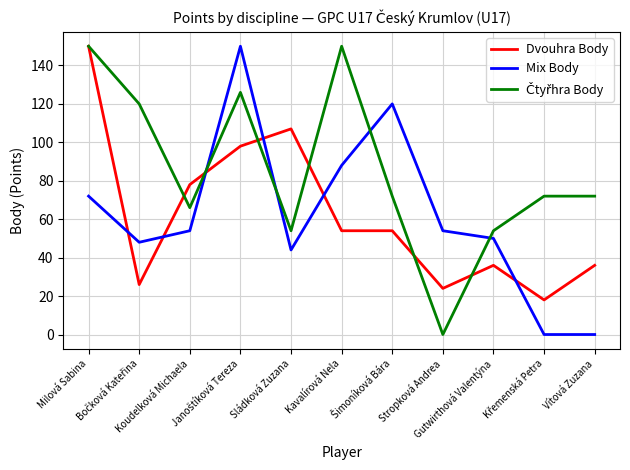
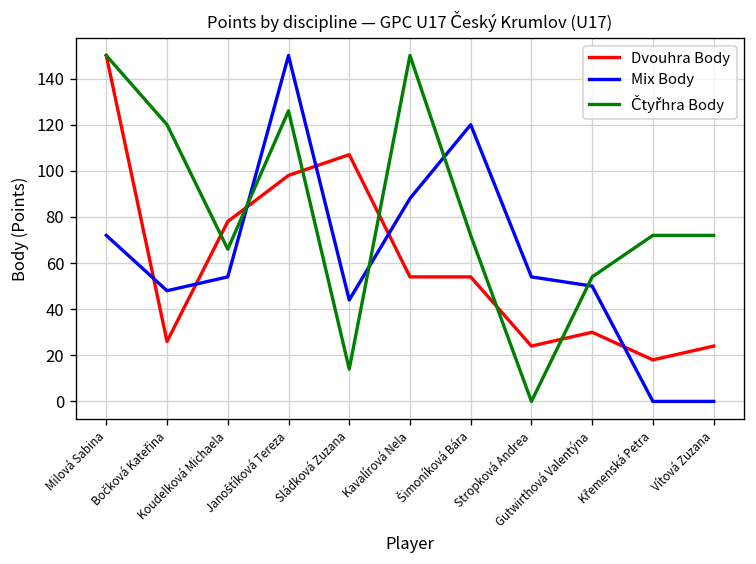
  {
    "Dvouhra Body": {
      "Bočková Kateřina": 26,
      "Koudelková Michaela": 78,
      "Janoštíková Tereza": 98,
      "Sládková Zuzana": 107,
      "Kavalírová Nela": 54,
      "Šimoníková Bára": 54,
      "Stropková Andrea": 24,
-     "Gutwirthová Valentýna": 36,
+     "Gutwirthová Valentýna": 30,
      "Křemenská Petra": 18,
-     "Vítová Zuzana": 36
+     "Vítová Zuzana": 24
    },
    "Mix Body": {
      "Milová Sabina": 72,
      "Bočková Kateřina": 48,
      "Koudelková Michaela": 54,
      "Janoštíková Tereza": 150,
      "Sládková Zuzana": 44,
      "Kavalírová Nela": 88,
      "Šimoníková Bára": 120,
      "Stropková Andrea": 54,
      "Gutwirthová Valentýna": 50,
      "Křemenská Petra": 0,
      "Vítová Zuzana": 0
    },
    "Čtyřhra Body": {
      "Bočková Kateřina": 120,
      "Koudelková Michaela": 66,
      "Janoštíková Tereza": 126,
-     "Sládková Zuzana": 54,
+     "Sládková Zuzana": 14,
      "Kavalírová Nela": 150,
      "Šimoníková Bára": 72,
      "Stropková Andrea": 0,
      "Gutwirthová Valentýna": 54,
      "Křemenská Petra": 72,
      "Vítová Zuzana": 72
    }
  }
